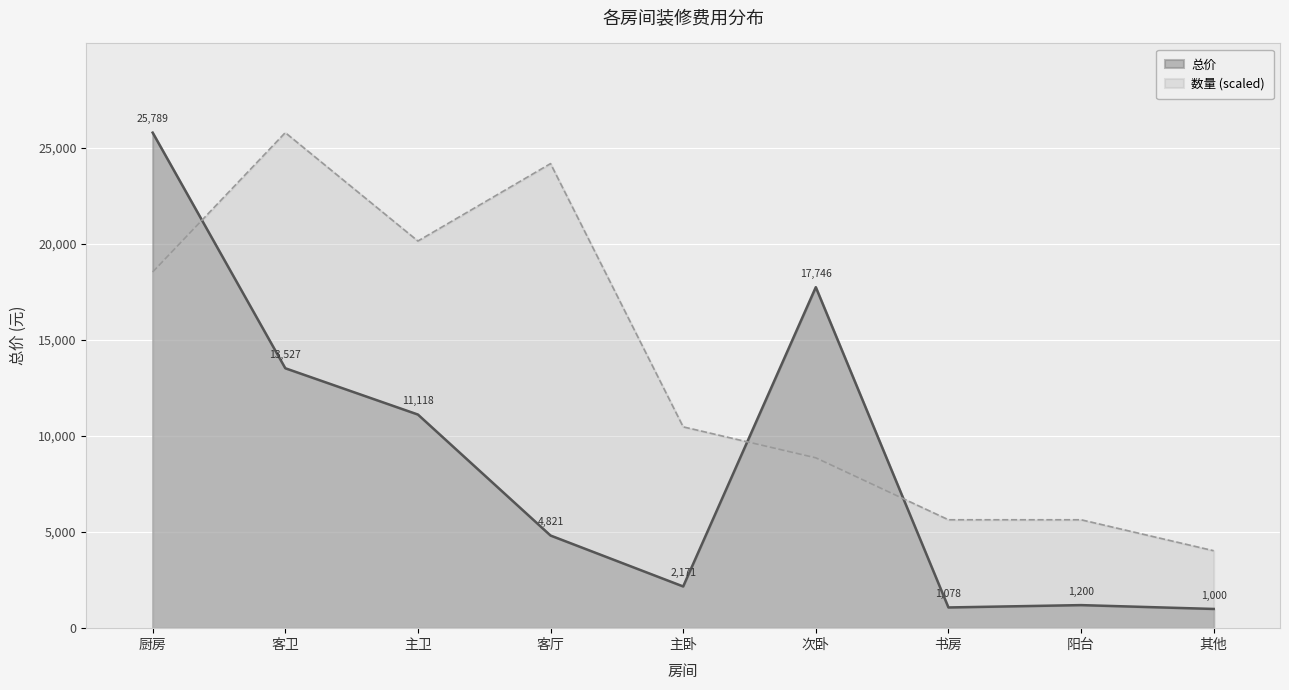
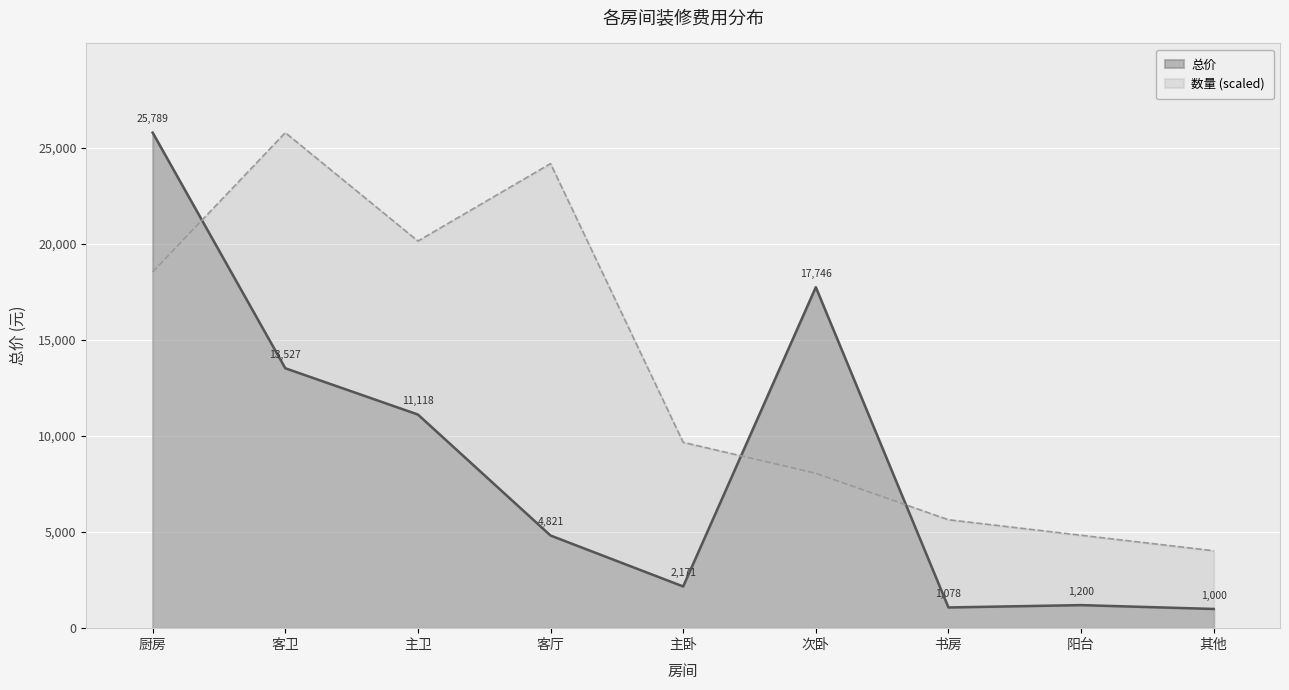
  {
    "总价": {
      "厨房": "25,789",
      "客卫": "13,527",
      "主卫": "11,118",
      "客厅": "4,821",
      "主卧": "2,171",
      "次卧": "17,746",
      "书房": "1,078",
      "阳台": "1,200",
      "其他": "1,000"
    },
    "数量 (scaled)": {
      "厨房": "18,500",
      "客卫": "25,800",
      "主卫": "20,100",
      "客厅": "24,200",
-     "主卧": "10,500",
-     "次卧": "8,900",
+     "主卧": "9,700",
+     "次卧": "8,100",
      "书房": "5,600",
-     "阳台": "5,600",
+     "阳台": "4,800",
      "其他": "4,000"
    }
  }
